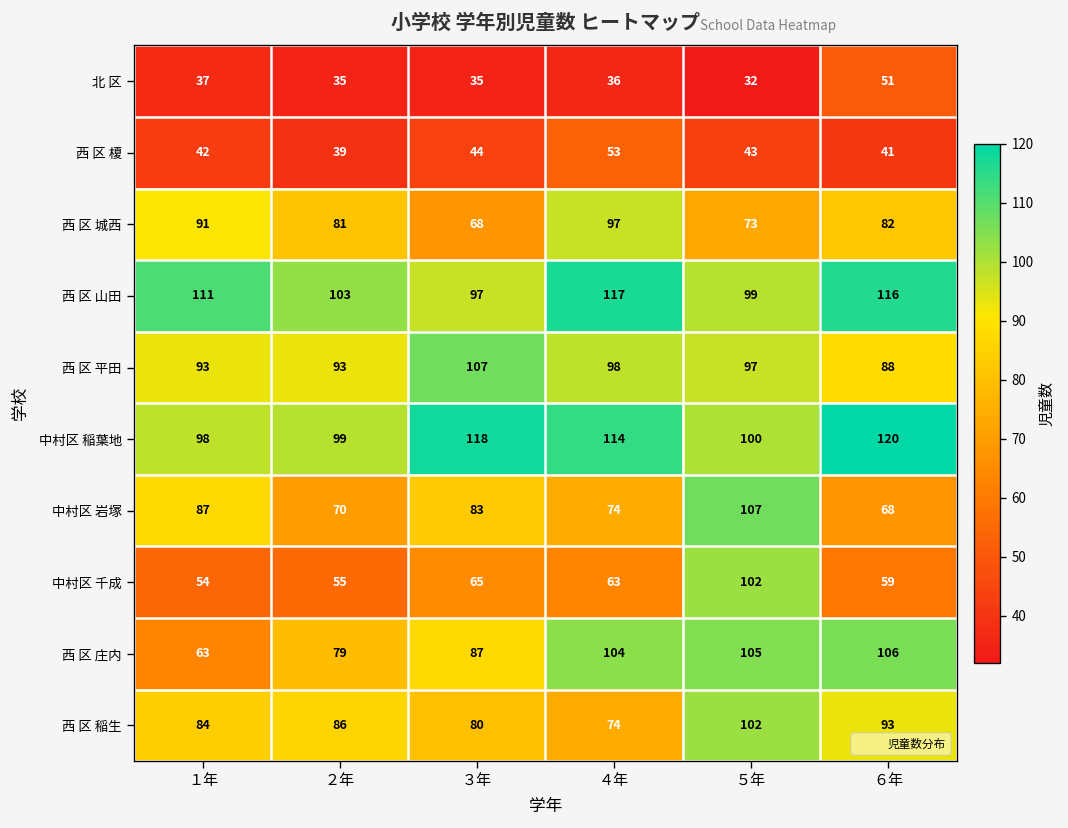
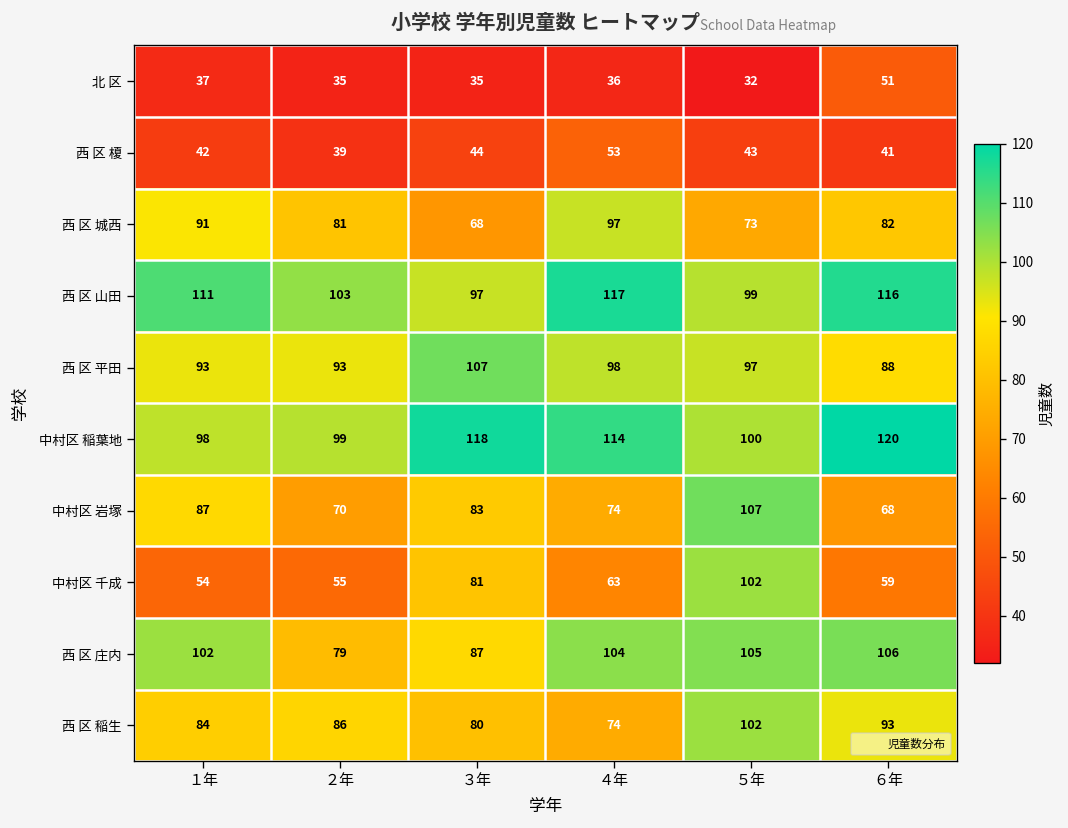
  {
    "北 区": {
      "１年": 37,
      "２年": 35,
      "３年": 35,
      "４年": 36,
      "５年": 32,
      "６年": 51
    },
    "西 区 榎": {
      "１年": 42,
      "２年": 39,
      "３年": 44,
      "４年": 53,
      "５年": 43,
      "６年": 41
    },
    "西 区 城西": {
      "１年": 91,
      "２年": 81,
      "３年": 68,
      "４年": 97,
      "５年": 73,
      "６年": 82
    },
    "西 区 山田": {
      "１年": 111,
      "２年": 103,
      "３年": 97,
      "４年": 117,
      "５年": 99,
      "６年": 116
    },
    "西 区 平田": {
      "１年": 93,
      "２年": 93,
      "３年": 107,
      "４年": 98,
      "５年": 97,
      "６年": 88
    },
    "中村区 稲葉地": {
      "１年": 98,
      "２年": 99,
      "３年": 118,
      "４年": 114,
      "５年": 100,
      "６年": 120
    },
    "中村区 岩塚": {
      "１年": 87,
      "２年": 70,
      "３年": 83,
      "４年": 74,
      "５年": 107,
      "６年": 68
    },
    "中村区 千成": {
      "１年": 54,
      "２年": 55,
-     "３年": 65,
+     "３年": 81,
      "４年": 63,
      "５年": 102,
      "６年": 59
    },
    "西 区 庄内": {
-     "１年": 63,
+     "１年": 102,
      "２年": 79,
      "３年": 87,
      "４年": 104,
      "５年": 105,
      "６年": 106
    },
    "西 区 稲生": {
      "１年": 84,
      "２年": 86,
      "３年": 80,
      "４年": 74,
      "５年": 102,
      "６年": 93
    }
  }
